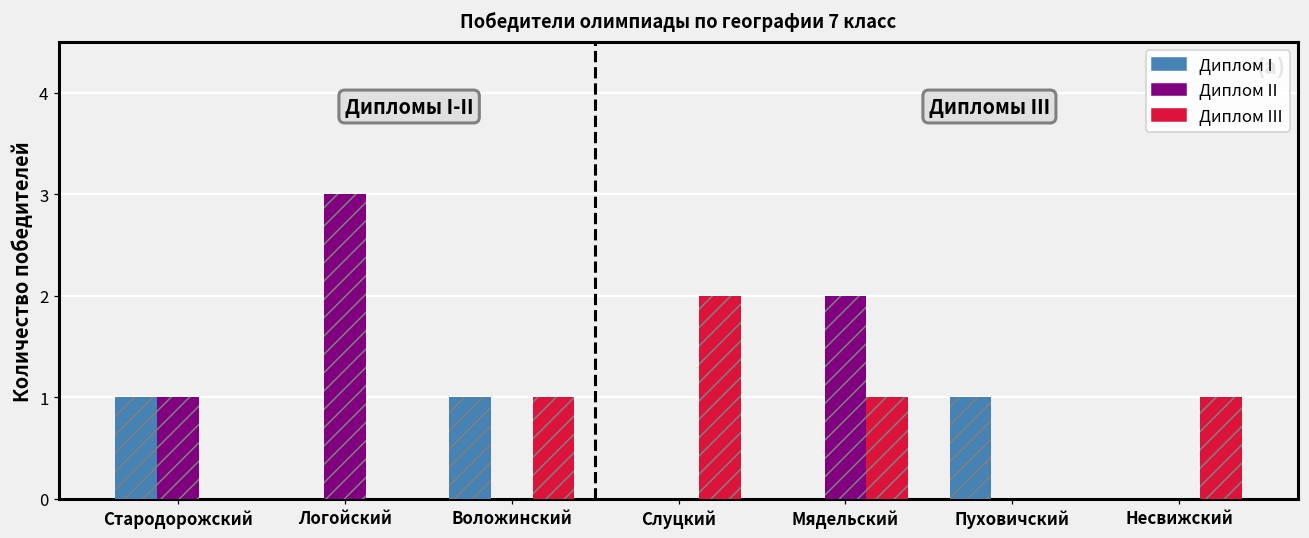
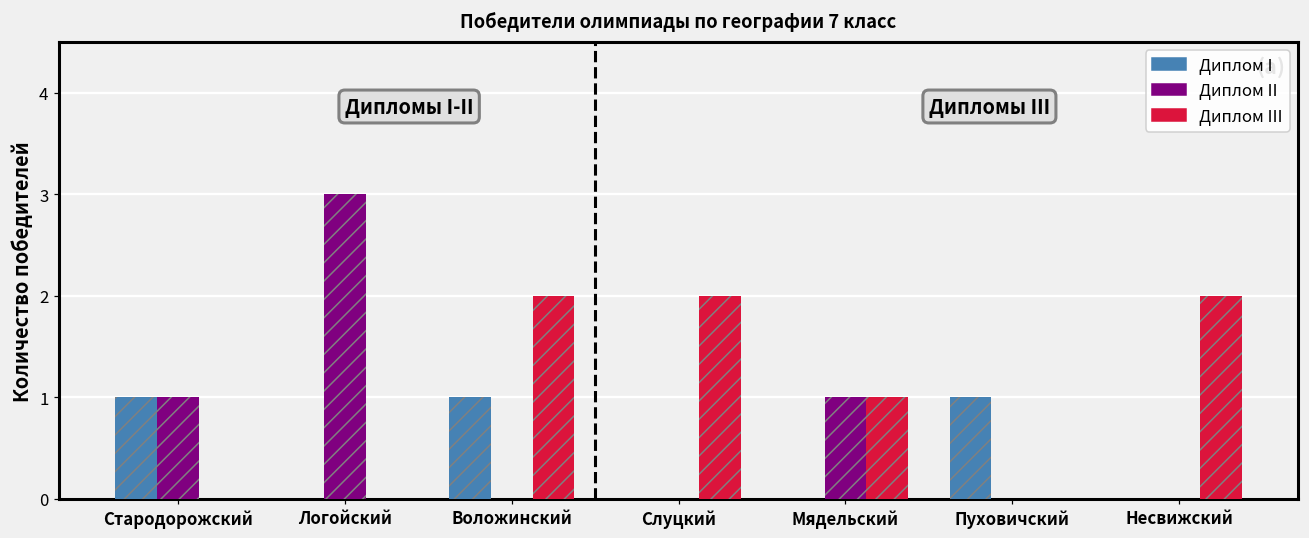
  {
    "Диплом I": {
      "Стародорожский": 1,
      "Логойский": 0,
      "Воложинский": 1,
      "Слуцкий": 0,
      "Мядельский": 0,
      "Пуховичский": 1,
      "Несвижский": 0
    },
    "Диплом II": {
      "Стародорожский": 1,
      "Логойский": 3,
      "Воложинский": 0,
      "Слуцкий": 0,
-     "Мядельский": 2,
+     "Мядельский": 1,
      "Пуховичский": 0,
      "Несвижский": 0
    },
    "Диплом III": {
      "Стародорожский": 0,
      "Логойский": 0,
-     "Воложинский": 1,
+     "Воложинский": 2,
      "Слуцкий": 2,
      "Мядельский": 1,
      "Пуховичский": 0,
-     "Несвижский": 1
+     "Несвижский": 2
    }
  }
